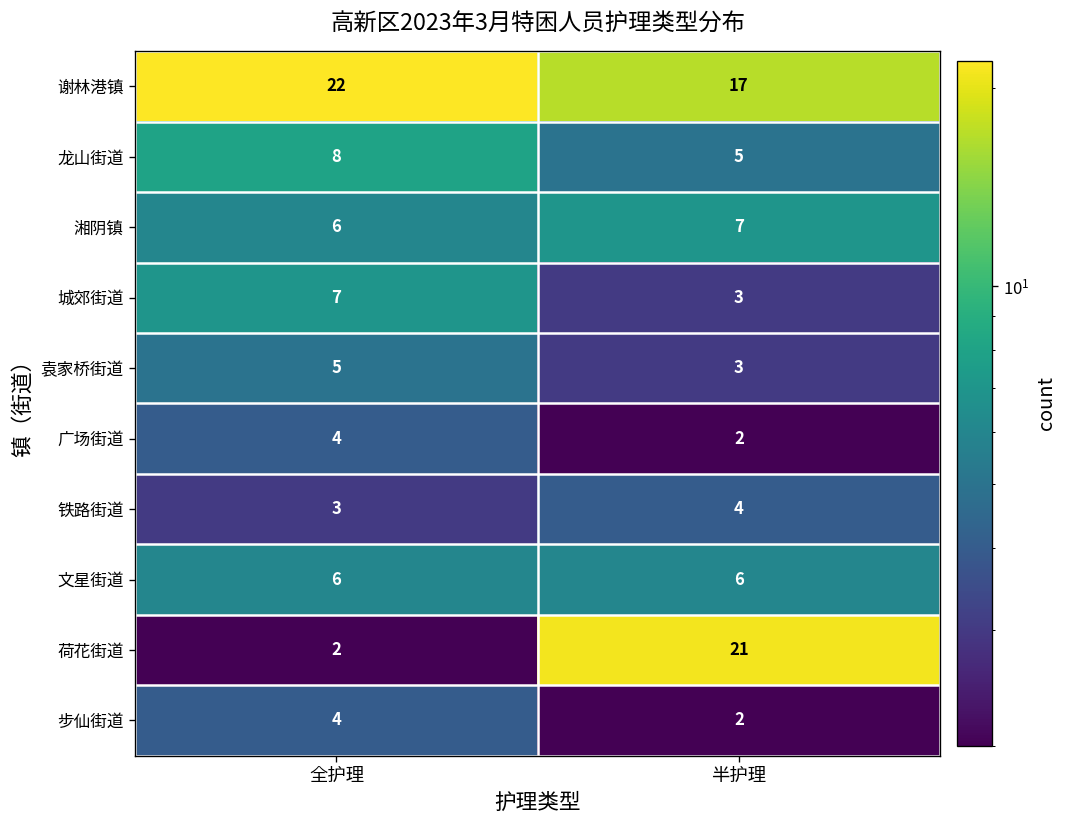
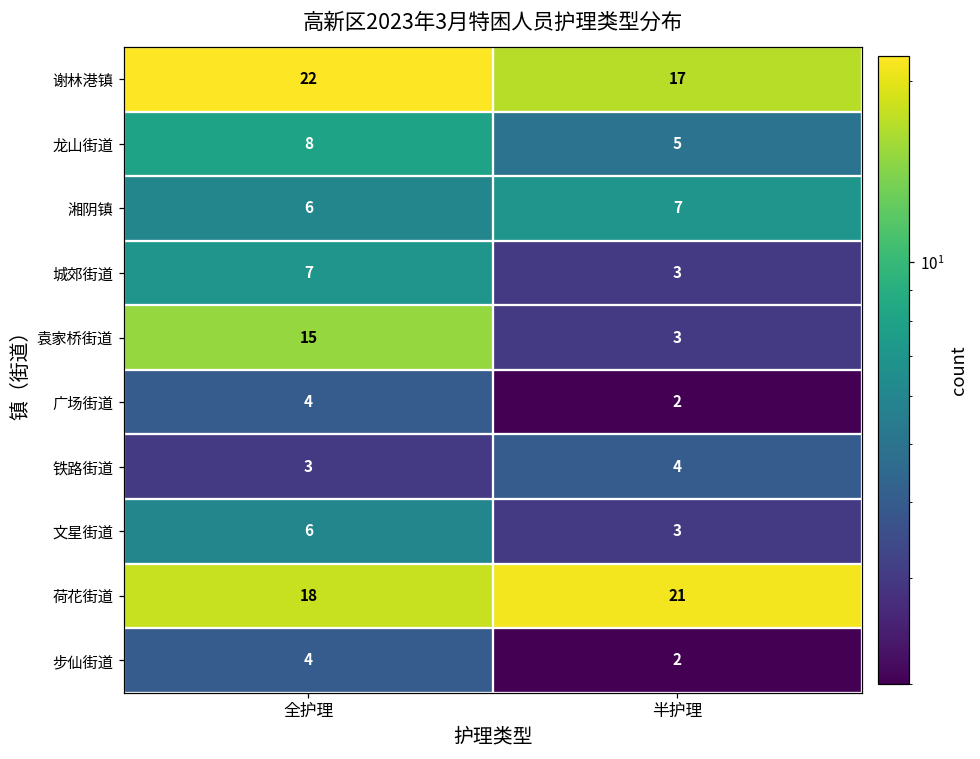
  {
    "谢林港镇": {
      "全护理": 22,
      "半护理": 17
    },
    "龙山街道": {
      "全护理": 8,
      "半护理": 5
    },
    "湘阴镇": {
      "全护理": 6,
      "半护理": 7
    },
    "城郊街道": {
      "全护理": 7,
      "半护理": 3
    },
    "袁家桥街道": {
-     "全护理": 5,
+     "全护理": 15,
      "半护理": 3
    },
    "广场街道": {
      "全护理": 4,
      "半护理": 2
    },
    "铁路街道": {
      "全护理": 3,
      "半护理": 4
    },
    "文星街道": {
      "全护理": 6,
-     "半护理": 6
+     "半护理": 3
    },
    "荷花街道": {
-     "全护理": 2,
+     "全护理": 18,
      "半护理": 21
    },
    "步仙街道": {
      "全护理": 4,
      "半护理": 2
    }
  }
